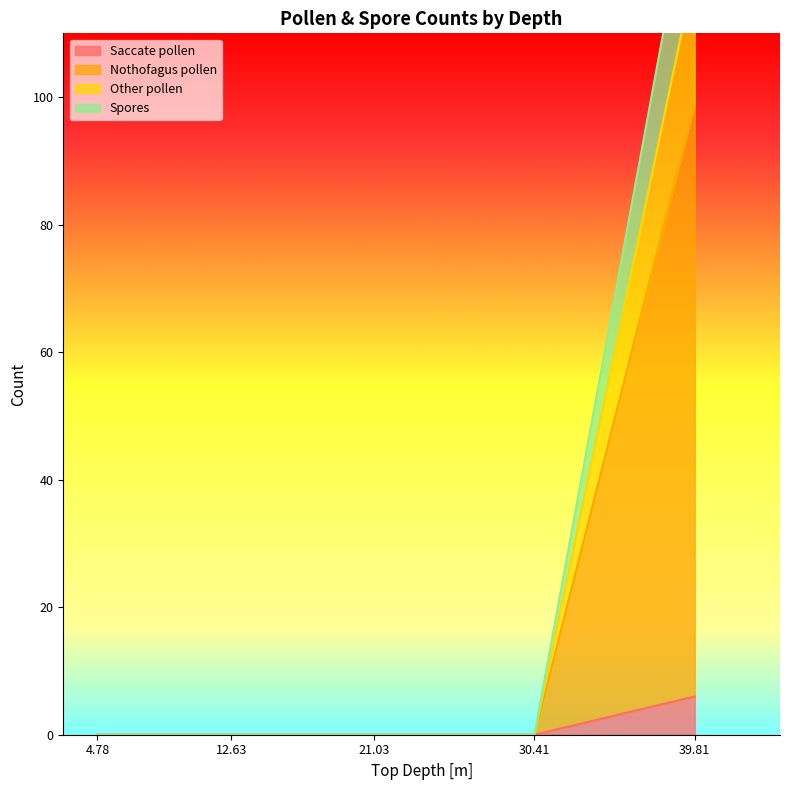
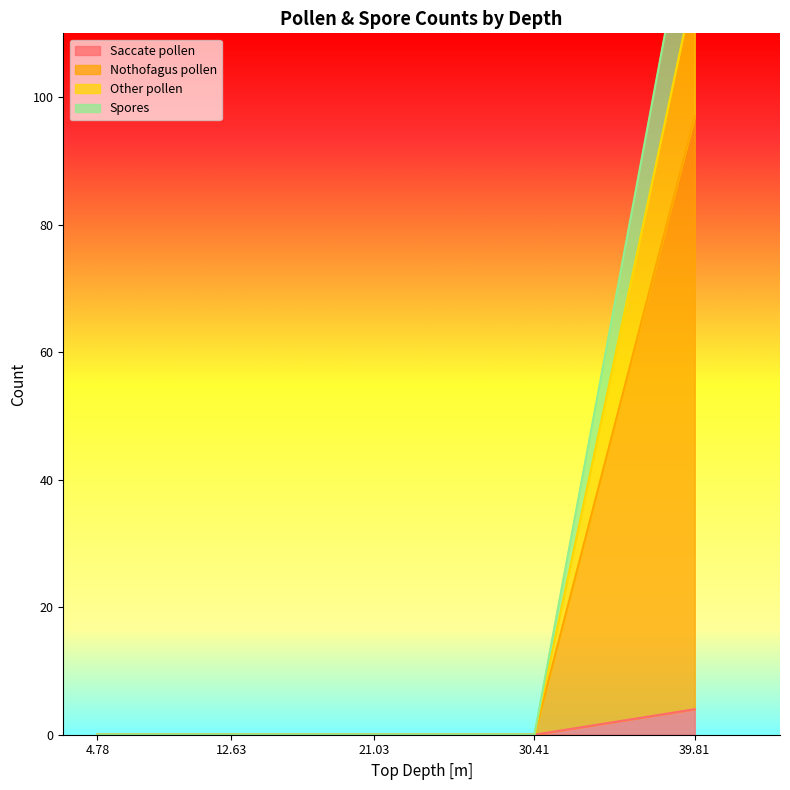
  {
    "Saccate pollen": {
-     "39.81": 6
+     "39.81": 4
    }
  }
